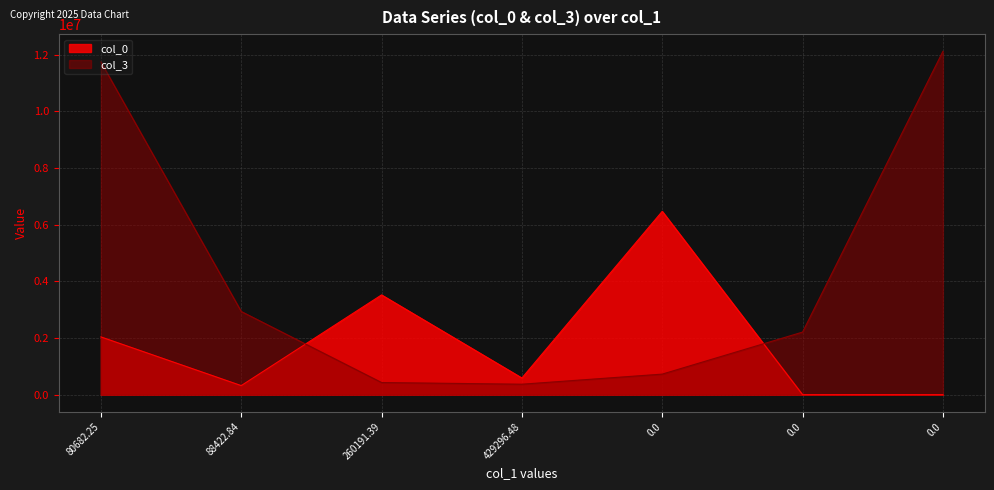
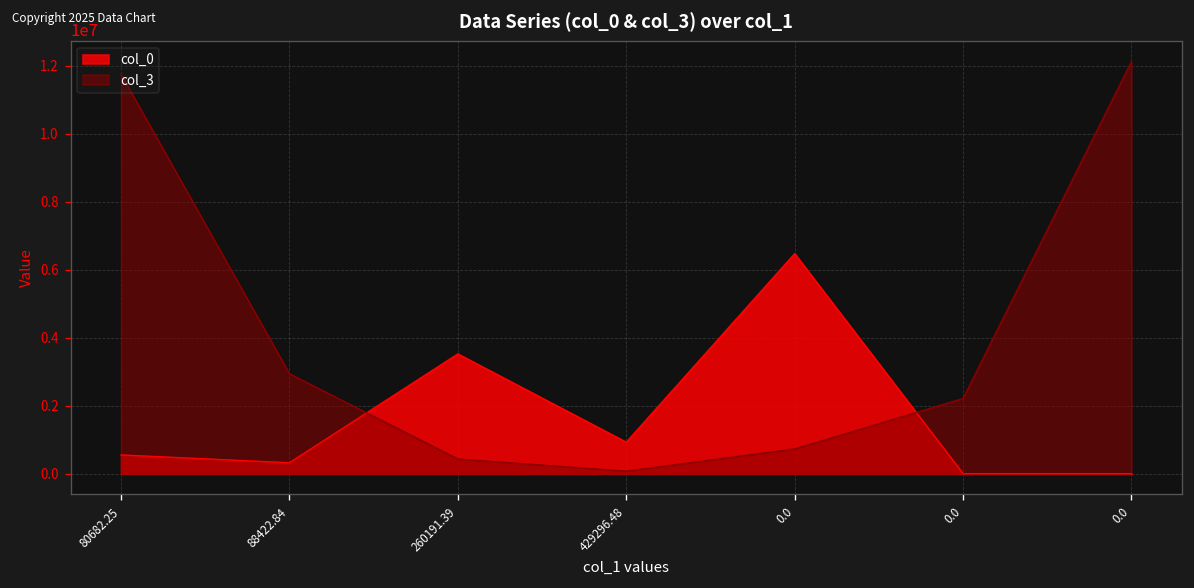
  {
    "col_0": {
-     "80682.25": 2000000,
+     "80682.25": 500000,
      "88422.84": 300000,
      "260191.39": 3500000,
-     "429296.48": 600000
+     "429296.48": 900000
    },
    "col_3": {
      "88422.84": 2900000,
      "260191.39": 400000,
-     "429296.48": 400000
+     "429296.48": 100000
    }
  }
